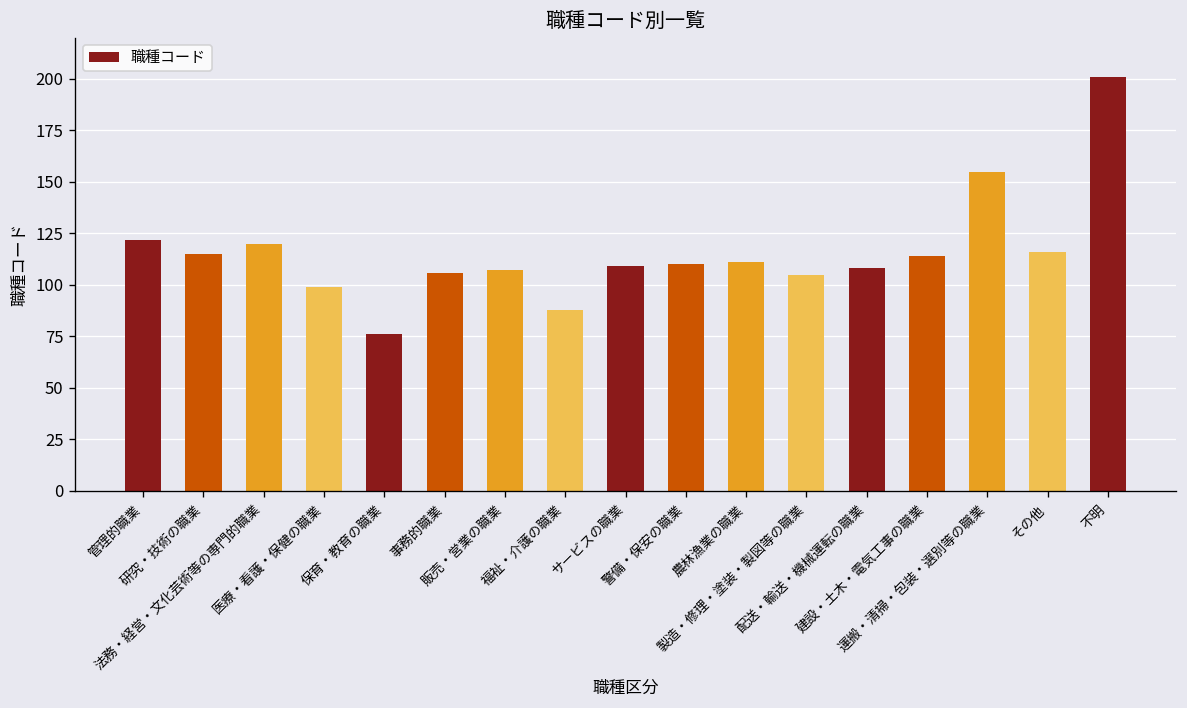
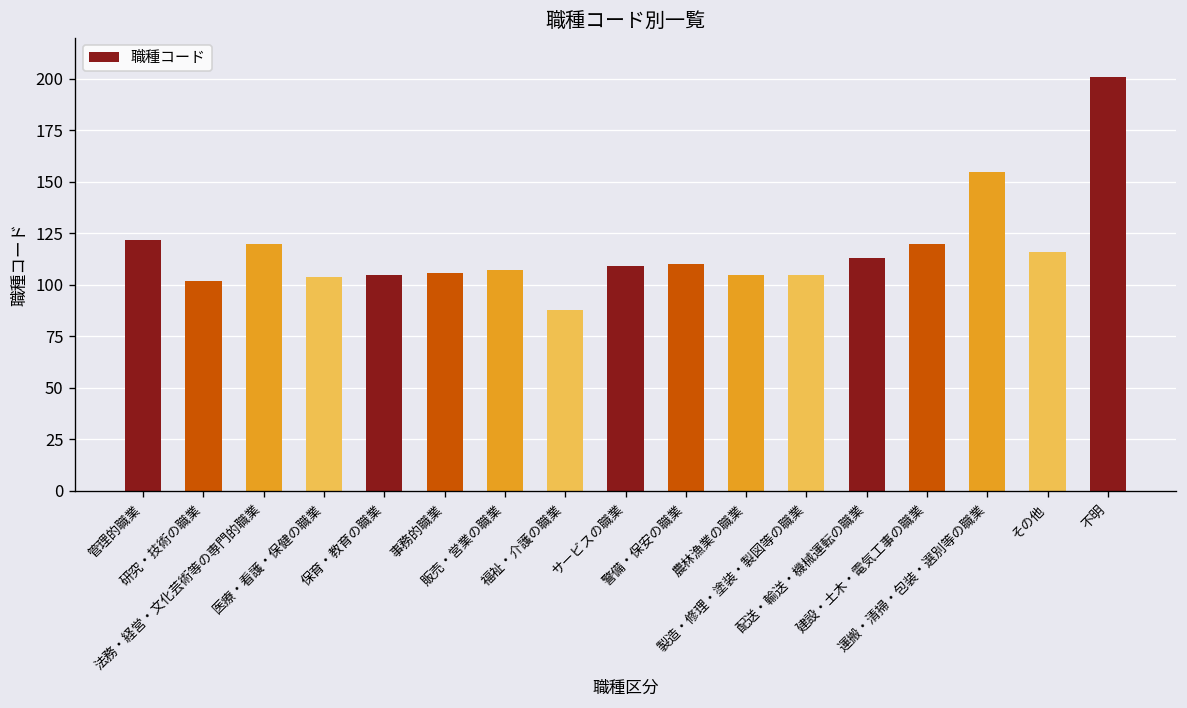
  {
    "管理的職業": 122,
-   "研究・技術の職業": 115,
+   "研究・技術の職業": 102,
    "法務・経営・文化芸術等の専門的職業": 120,
-   "医療・看護・保健の職業": 99,
-   "保育・教育の職業": 76,
+   "医療・看護・保健の職業": 104,
+   "保育・教育の職業": 105,
    "事務的職業": 106,
    "販売・営業の職業": 107,
    "福祉・介護の職業": 88,
    "サービスの職業": 109,
    "警備・保安の職業": 110,
-   "農林漁業の職業": 111,
+   "農林漁業の職業": 105,
    "製造・修理・塗装・製図等の職業": 105,
-   "配送・輸送・機械運転の職業": 108,
-   "建設・土木・電気工事の職業": 114,
+   "配送・輸送・機械運転の職業": 113,
+   "建設・土木・電気工事の職業": 120,
    "運搬・清掃・包装・選別等の職業": 155,
    "その他": 116,
    "不明": 201
  }
